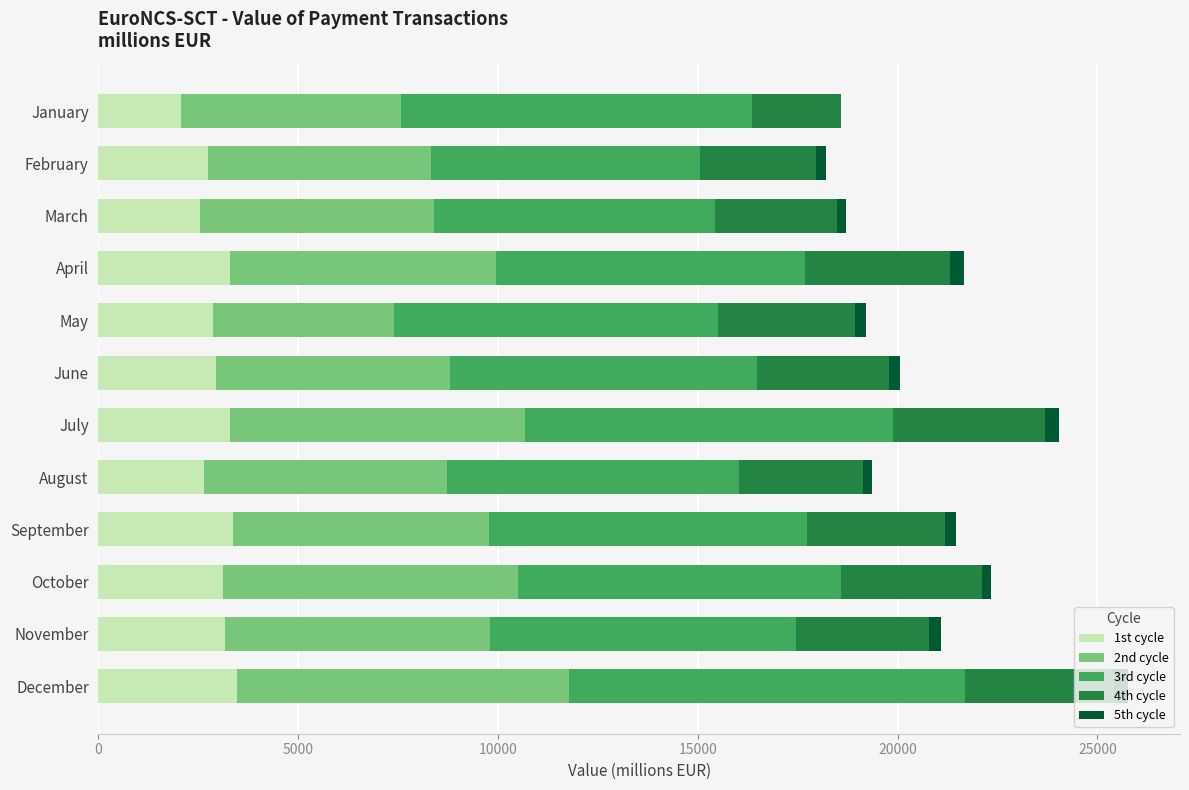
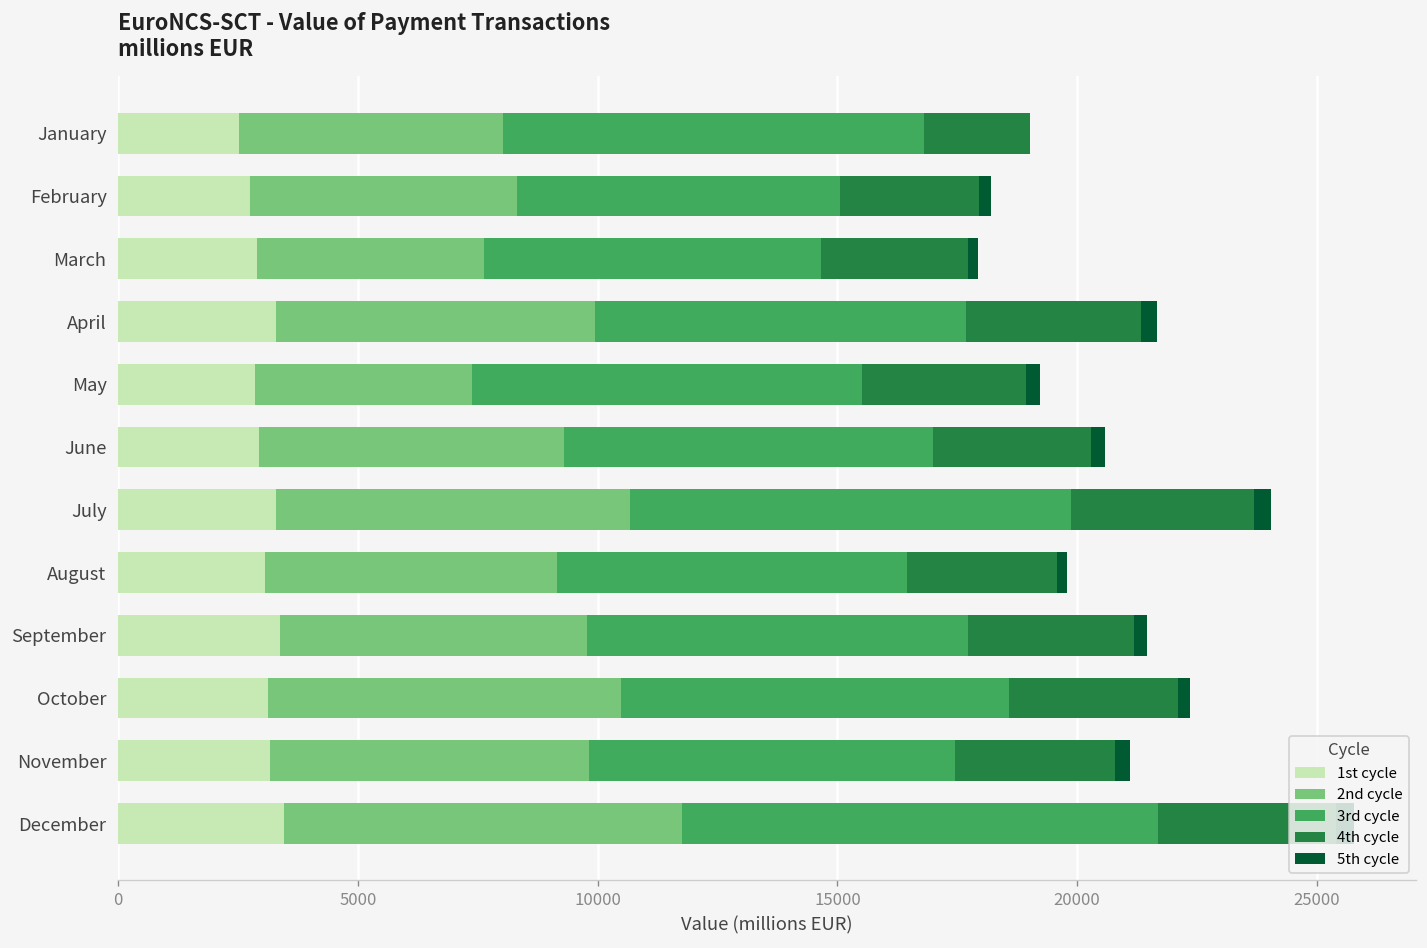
  {
    "1st cycle": {
-     "January": 2100,
+     "January": 2500,
      "February": 2700,
-     "March": 2500,
+     "March": 2900,
      "April": 3300,
      "May": 2900,
      "June": 2900,
      "July": 3300,
-     "August": 2600,
+     "August": 3100,
      "September": 3400,
      "October": 3100,
      "November": 3200,
      "December": 3500
    },
    "2nd cycle": {
      "January": 5500,
      "February": 5600,
-     "March": 5800,
+     "March": 4700,
      "April": 6700,
      "May": 4500,
-     "June": 5900,
+     "June": 6400,
      "July": 7400,
      "August": 6100,
      "September": 6400,
      "October": 7400,
      "November": 6700,
      "December": 8300
    }
  }
